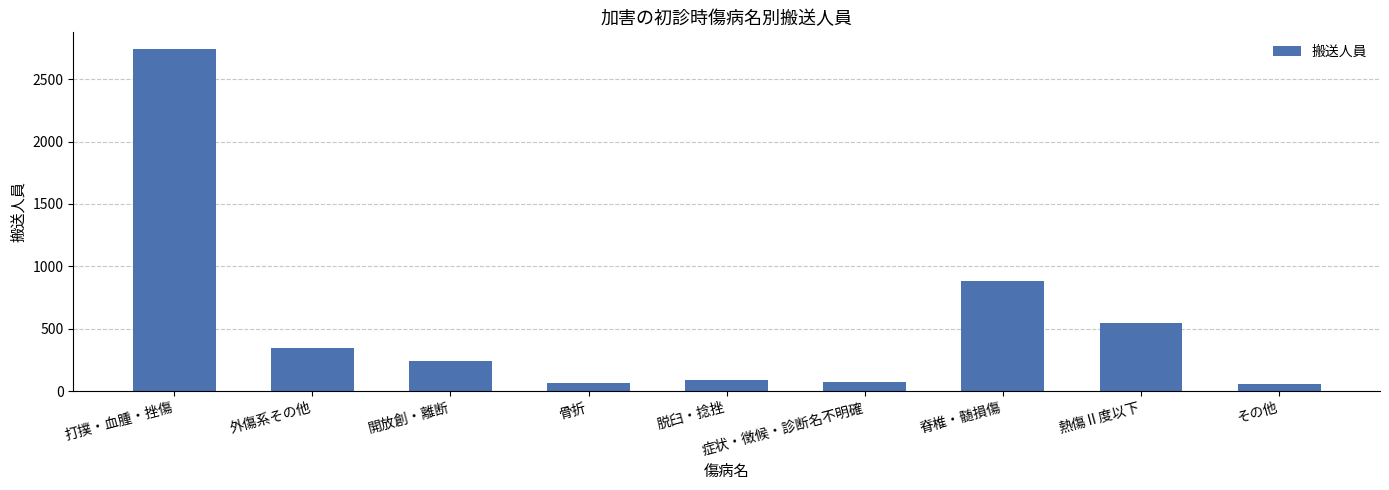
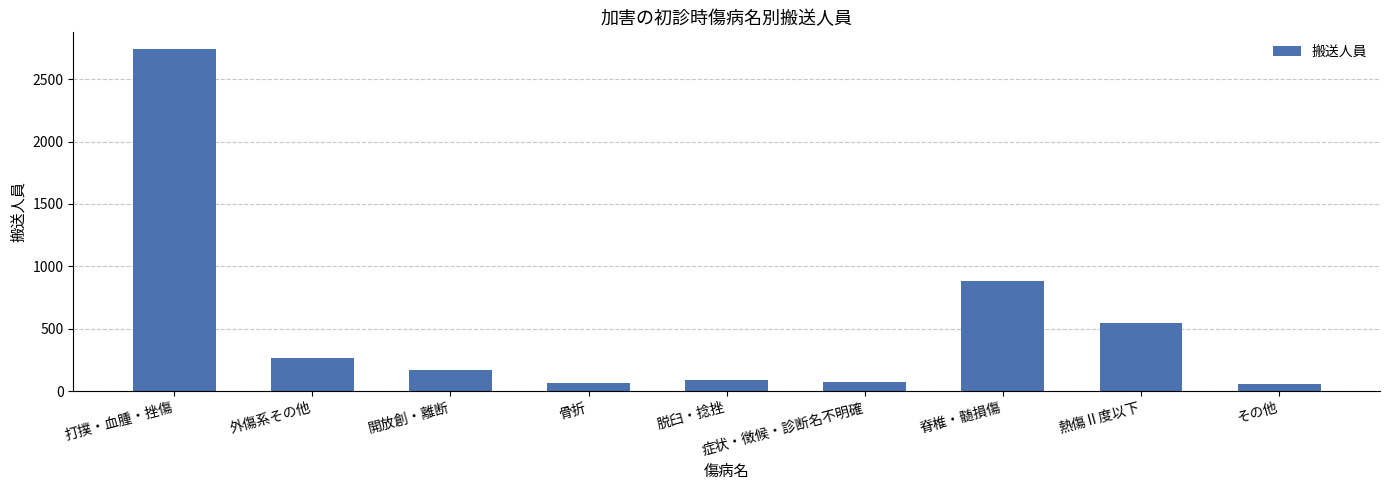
  {
    "打撲・血腫・挫傷": 2740,
-   "外傷系その他": 340,
-   "開放創・離断": 240,
+   "外傷系その他": 260,
+   "開放創・離断": 170,
    "骨折": 60,
    "脱臼・捻挫": 90,
    "症状・徴候・診断名不明確": 70,
    "脊椎・髄損傷": 880,
    "熱傷Ⅱ度以下": 550,
    "その他": 50
  }
